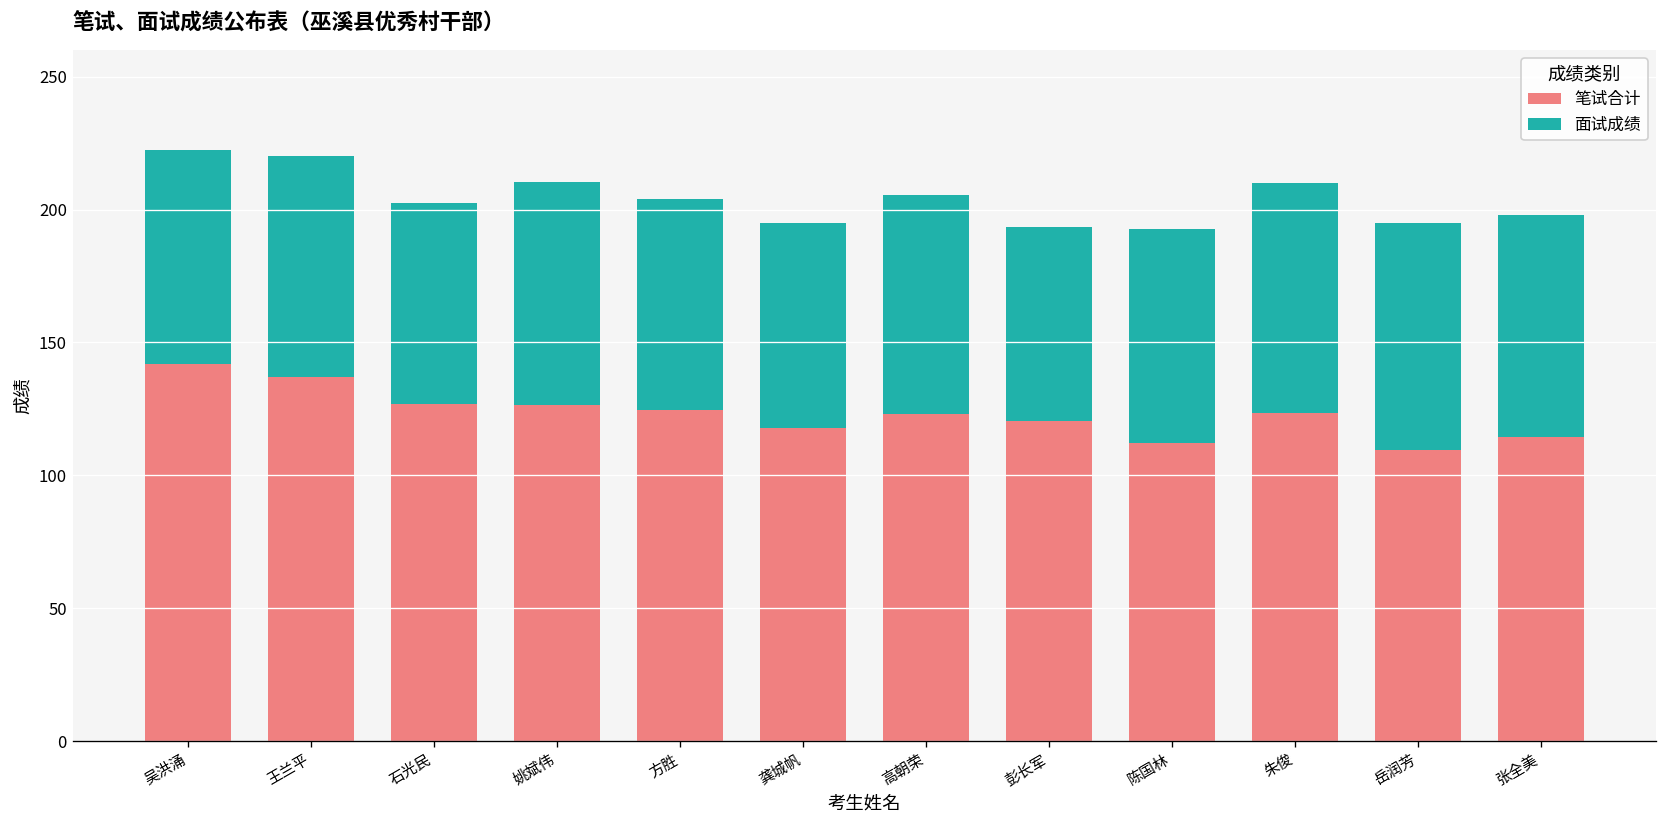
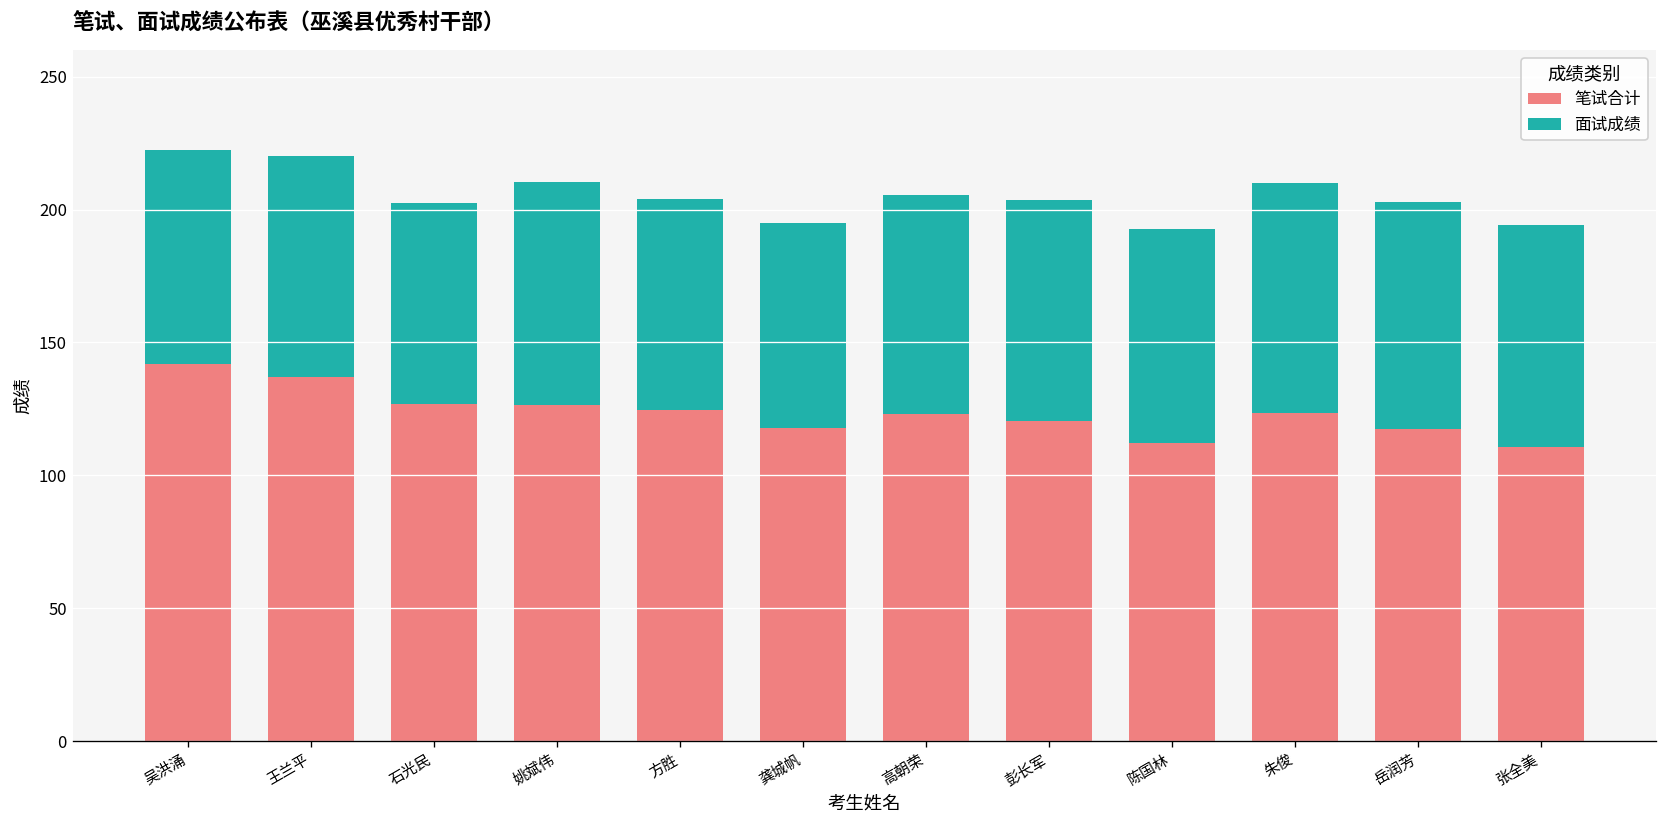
  {
    "笔试合计": {
      "吴洪涌": 142,
      "王兰平": 137,
      "石光民": 127,
      "姚斌伟": 127,
      "方胜": 125,
      "龚城帆": 118,
      "高朝荣": 123,
      "彭长军": 121,
      "陈国林": 112,
      "朱俊": 124,
-     "岳润芳": 110,
-     "张全美": 115
+     "岳润芳": 118,
+     "张全美": 111
    },
    "面试成绩": {
      "吴洪涌": 81,
      "王兰平": 83,
      "石光民": 75,
      "姚斌伟": 84,
      "方胜": 80,
      "龚城帆": 77,
      "高朝荣": 83,
-     "彭长军": 73,
+     "彭长军": 83,
      "陈国林": 81,
      "朱俊": 87,
      "岳润芳": 85,
      "张全美": 84
    }
  }
